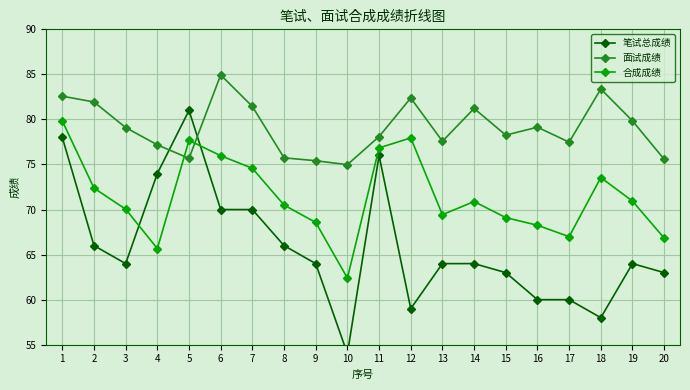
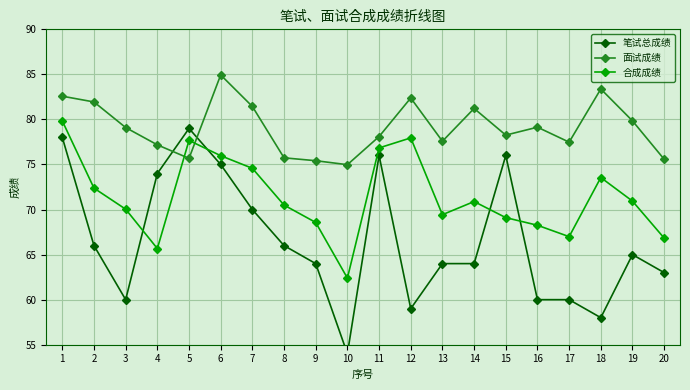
  {
    "笔试总成绩": {
      "1": 78,
      "2": 66,
-     "3": 64,
+     "3": 60,
      "4": 74,
-     "5": 81,
-     "6": 70,
+     "5": 79,
+     "6": 75,
      "7": 70,
      "8": 66,
      "9": 64,
      "11": 76,
      "12": 59,
      "13": 64,
      "14": 64,
-     "15": 63,
+     "15": 76,
      "16": 60,
      "17": 60,
      "18": 58,
-     "19": 64,
+     "19": 65,
      "20": 63
    }
  }
